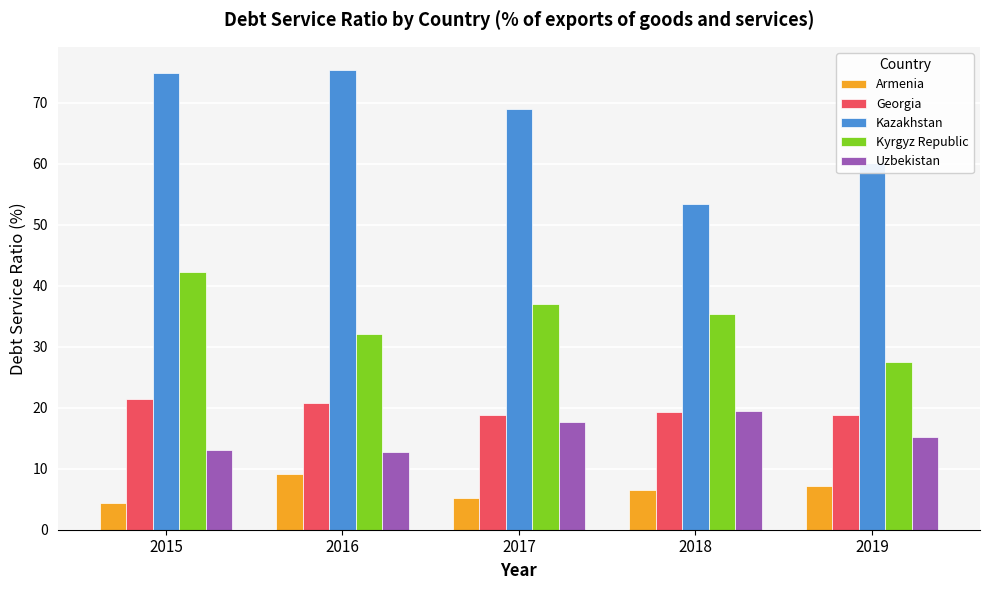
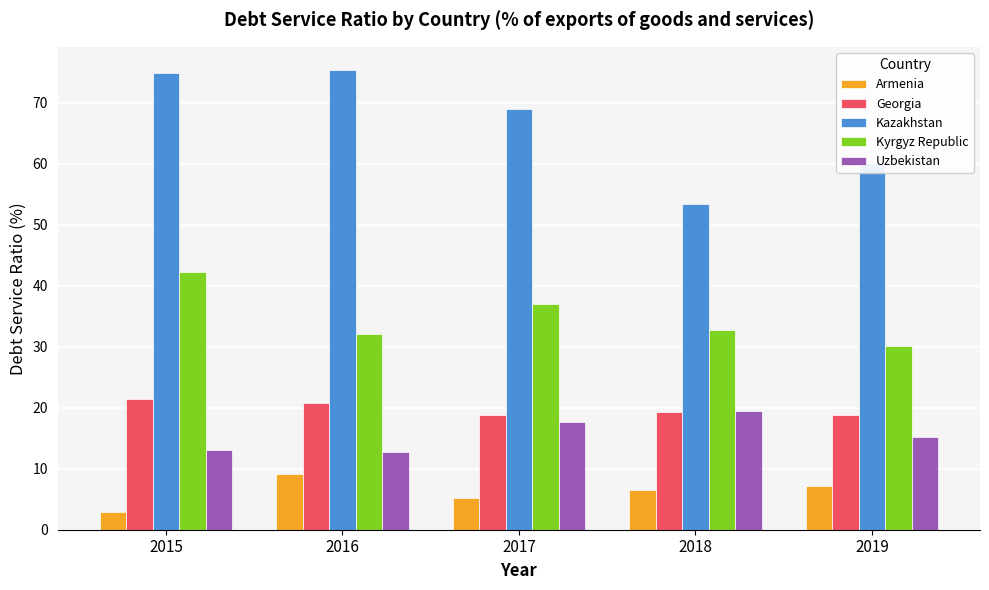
  {
    "Armenia": {
-     "2015": 4,
+     "2015": 3,
      "2016": 9,
      "2017": 5,
      "2018": 7,
      "2019": 7
    },
    "Georgia": {
      "2015": 21,
      "2016": 21,
      "2017": 19,
      "2018": 19,
      "2019": 19
    },
    "Kazakhstan": {
      "2015": 75,
      "2016": 75,
      "2017": 69,
      "2018": 53
    },
    "Kyrgyz Republic": {
      "2015": 42,
      "2016": 32,
      "2017": 37,
-     "2018": 35,
-     "2019": 28
+     "2018": 33,
+     "2019": 30
    },
    "Uzbekistan": {
      "2015": 13,
      "2016": 13,
      "2017": 18,
      "2018": 20,
      "2019": 15
    }
  }
